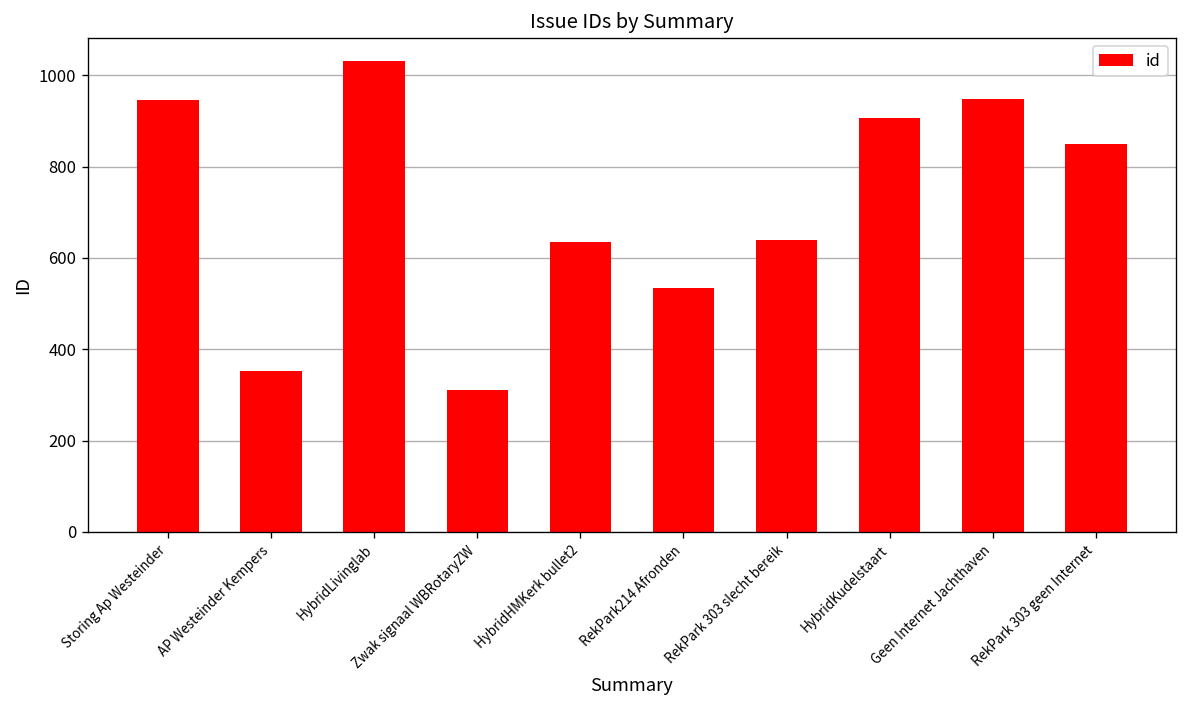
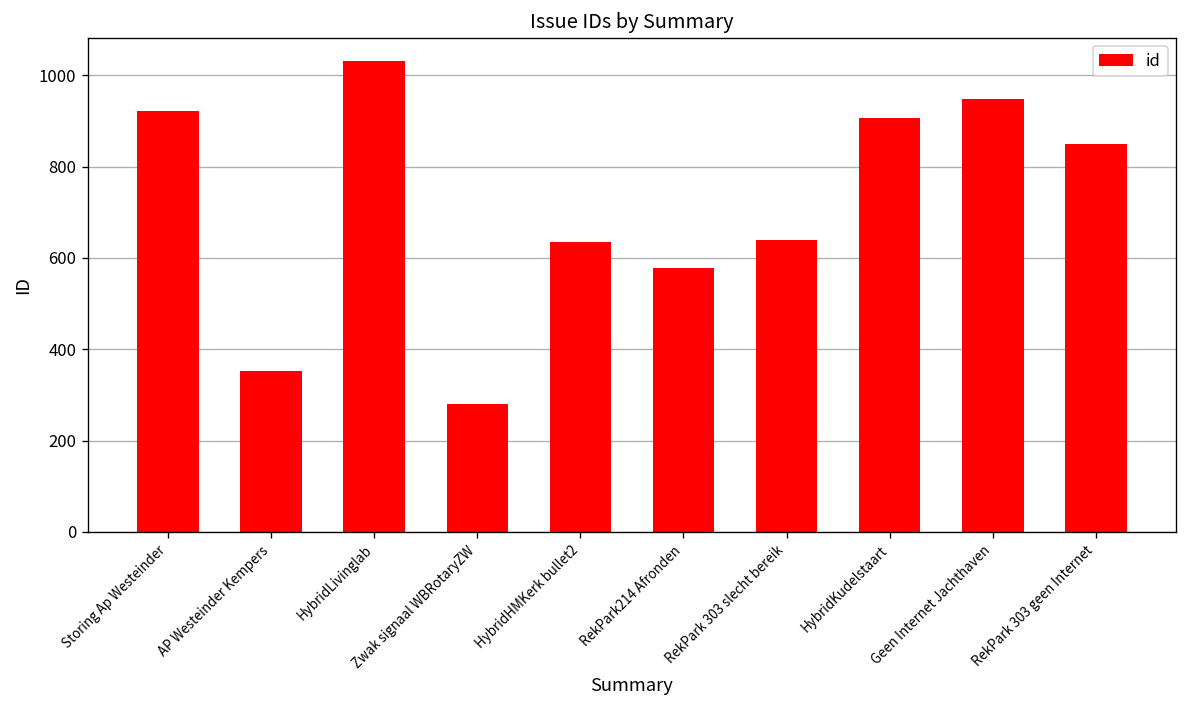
  {
-   "Storing Ap Westeinder": 950,
+   "Storing Ap Westeinder": 920,
    "AP Westeinder Kempers": 350,
    "HybridLivinglab": 1030,
-   "Zwak signaal WBRotaryZW": 310,
+   "Zwak signaal WBRotaryZW": 280,
    "HybridHMKerk bullet2": 640,
-   "RekPark214 Afronden": 540,
+   "RekPark214 Afronden": 580,
    "RekPark 303 slecht bereik": 640,
    "HybridKudelstaart": 910,
    "Geen Internet Jachthaven": 950,
    "RekPark 303 geen Internet": 850
  }
